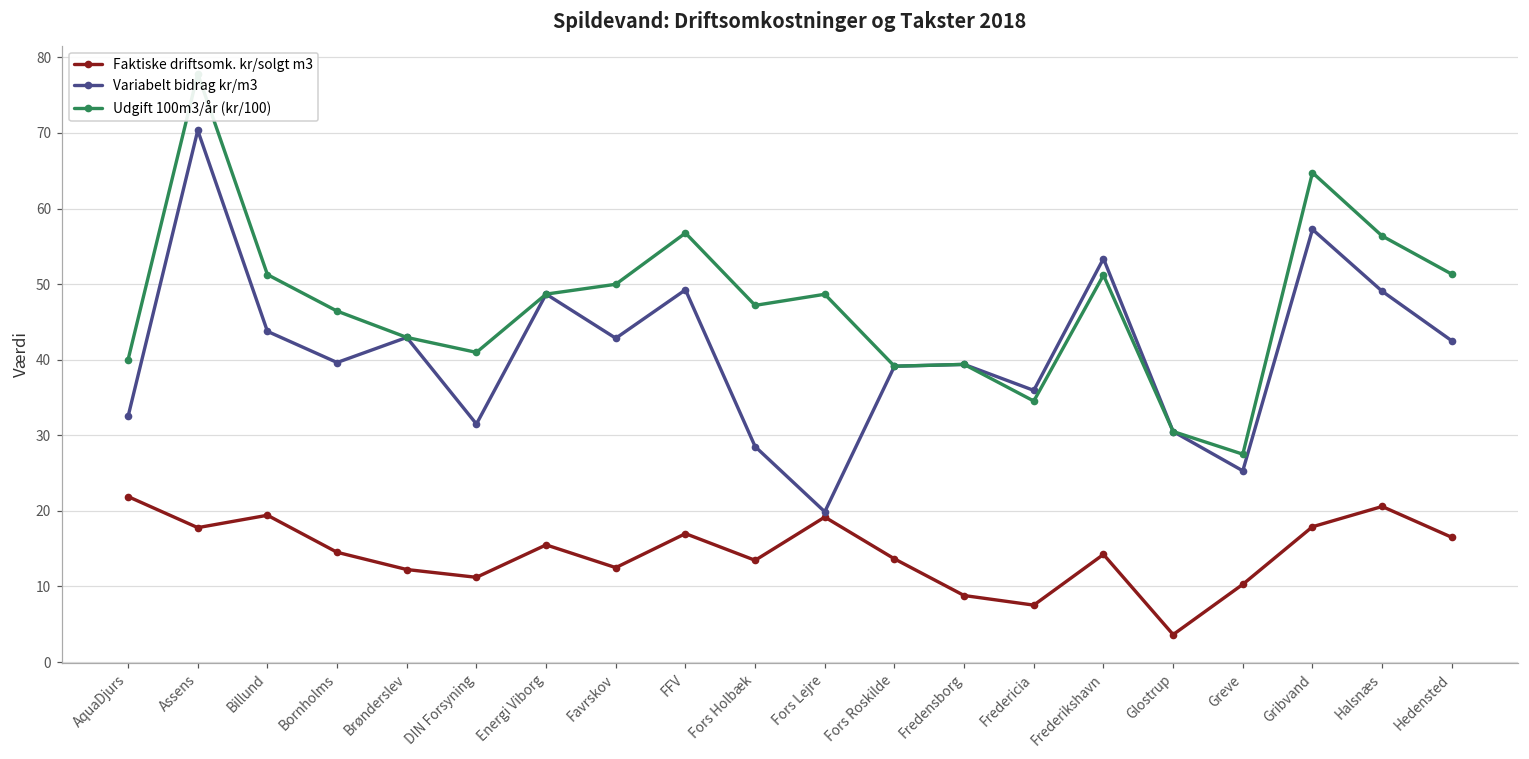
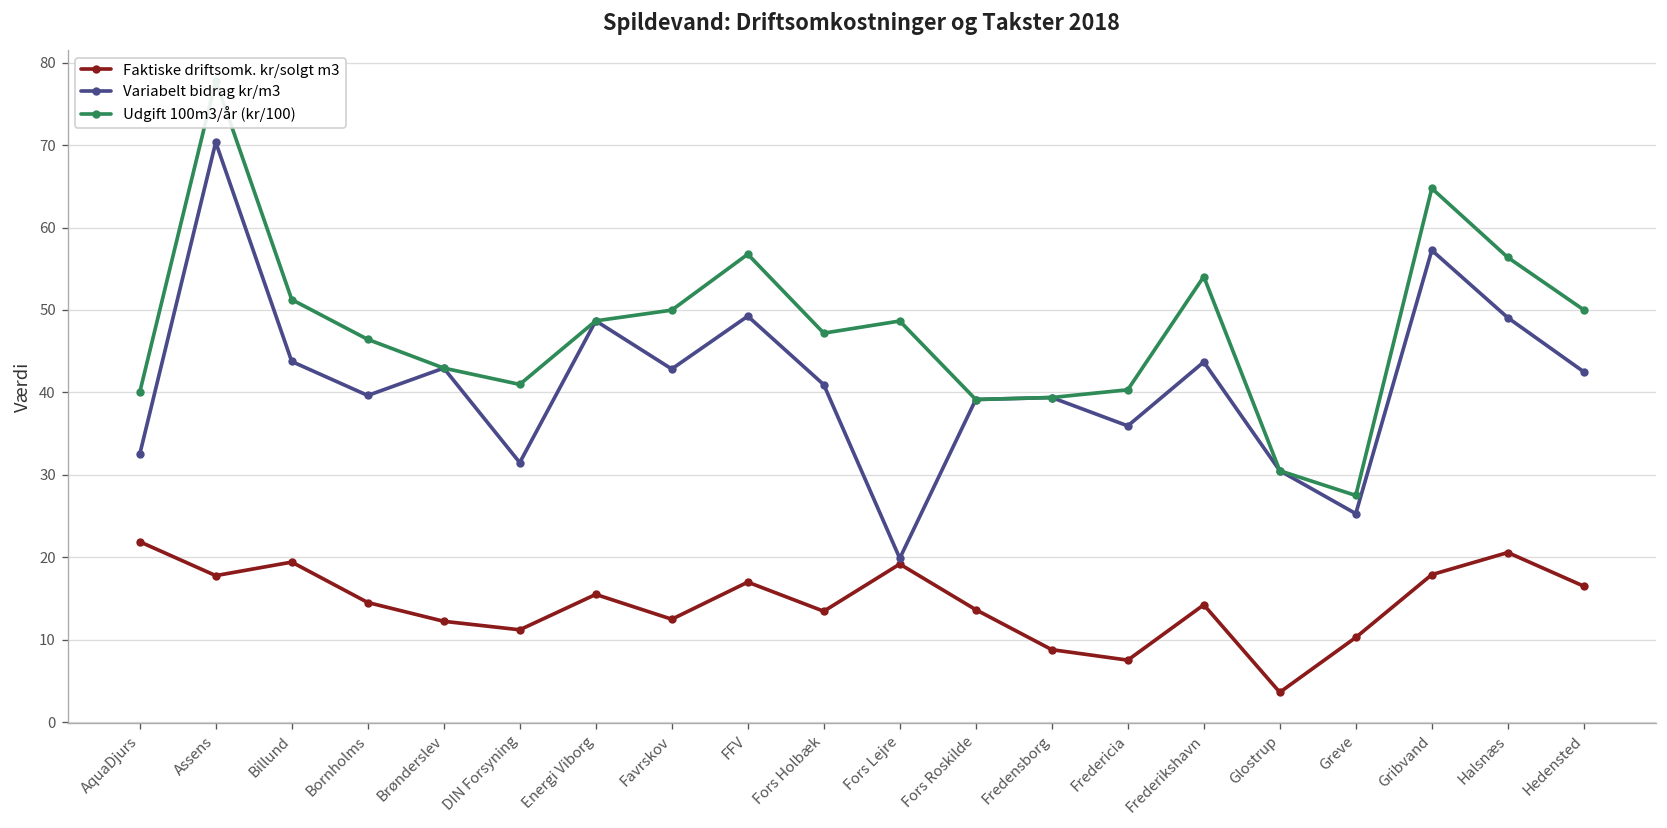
  {
    "Faktiske driftsomk. kr/solgt m3": {
      "AquaDjurs": 22,
      "Assens": 18,
      "Billund": 19,
      "Bornholms": 15,
      "Brønderslev": 12,
      "DIN Forsyning": 11,
      "Energi Viborg": 16,
      "Favrskov": 12,
      "FFV": 17,
      "Fors Holbæk": 13,
      "Fors Lejre": 19,
      "Fors Roskilde": 14,
      "Fredensborg": 9,
      "Fredericia": 8,
      "Frederikshavn": 14,
      "Glostrup": 4,
      "Greve": 10,
      "Gribvand": 18,
      "Halsnæs": 21,
      "Hedensted": 17
    },
    "Variabelt bidrag kr/m3": {
      "AquaDjurs": 33,
      "Assens": 70,
      "Billund": 44,
      "Bornholms": 40,
      "DIN Forsyning": 31,
      "Favrskov": 43,
      "FFV": 49,
-     "Fors Holbæk": 29,
+     "Fors Holbæk": 41,
      "Fors Lejre": 20,
      "Fredericia": 36,
-     "Frederikshavn": 53,
+     "Frederikshavn": 44,
      "Greve": 25,
      "Gribvand": 57,
      "Halsnæs": 49,
      "Hedensted": 43
    },
    "Udgift 100m3/år (kr/100)": {
      "AquaDjurs": 40,
      "Billund": 51,
      "Bornholms": 46,
      "DIN Forsyning": 41,
      "Favrskov": 50,
      "FFV": 57,
      "Fors Holbæk": 47,
      "Fors Lejre": 49,
-     "Fredericia": 35,
-     "Frederikshavn": 51,
+     "Fredericia": 40,
+     "Frederikshavn": 54,
      "Greve": 28,
      "Gribvand": 65,
      "Halsnæs": 56,
-     "Hedensted": 51
+     "Hedensted": 50
    }
  }
